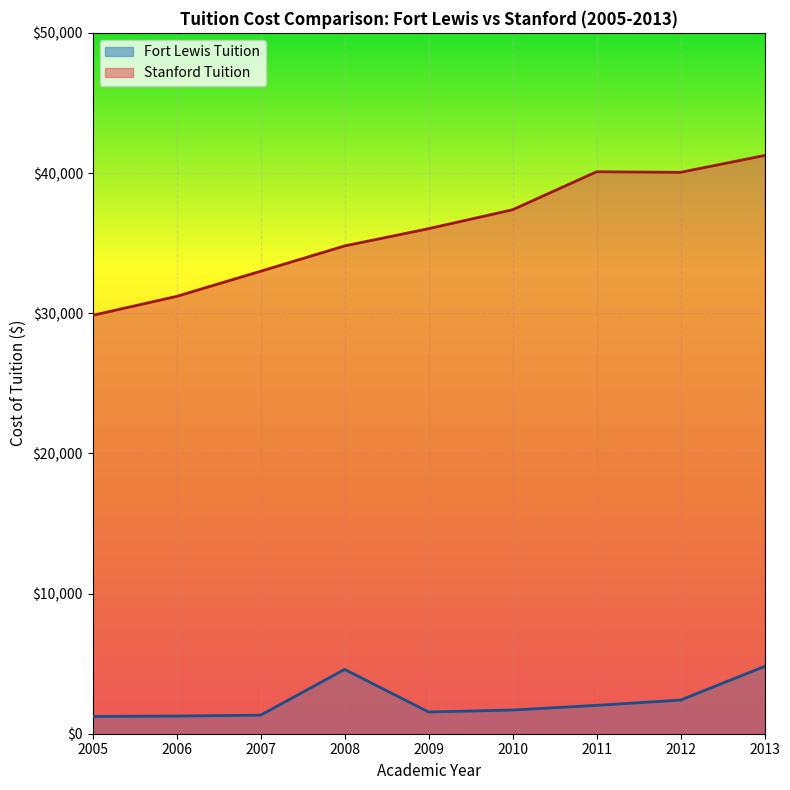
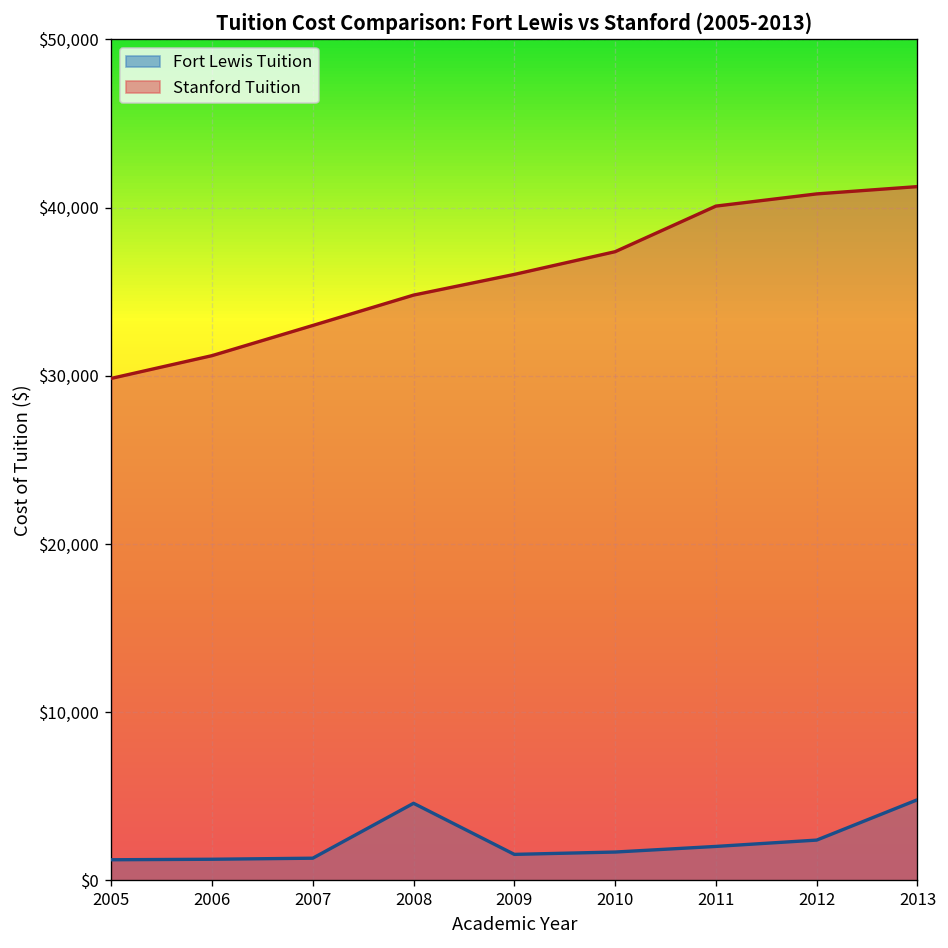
  {
    "Fort Lewis Tuition": {
      "2005": "$1,200",
      "2006": "$1,300",
      "2007": "$1,300",
      "2008": "$4,600",
      "2009": "$1,600",
      "2010": "$1,700",
      "2011": "$2,000",
      "2012": "$2,400",
      "2013": "$4,800"
    },
    "Stanford Tuition": {
      "2005": "$29,800",
      "2006": "$31,200",
      "2007": "$33,000",
      "2008": "$34,800",
      "2009": "$36,000",
      "2010": "$37,400",
      "2011": "$40,100",
-     "2012": "$40,100",
+     "2012": "$40,800",
      "2013": "$41,300"
    }
  }
